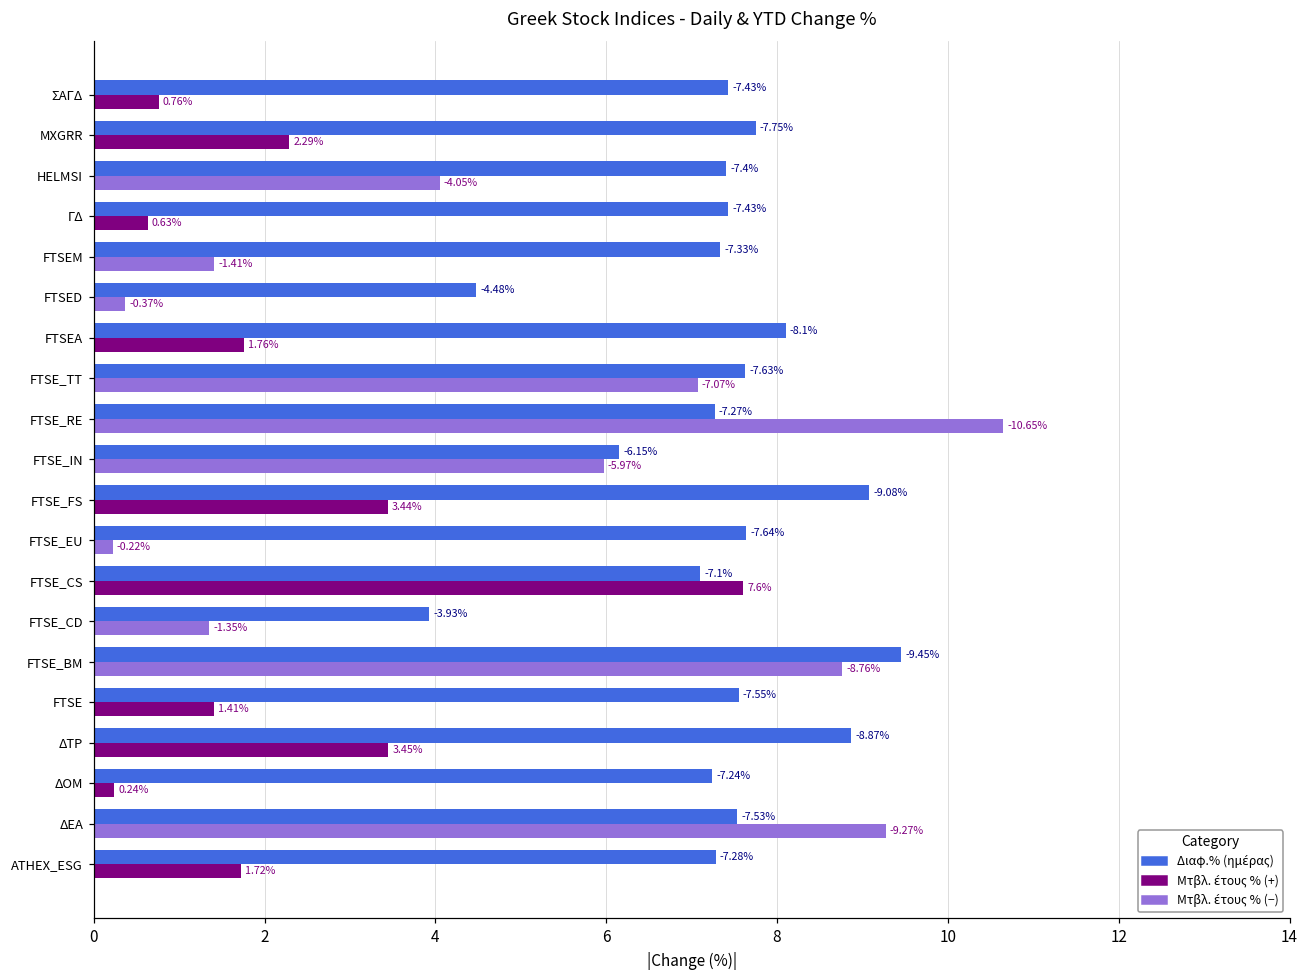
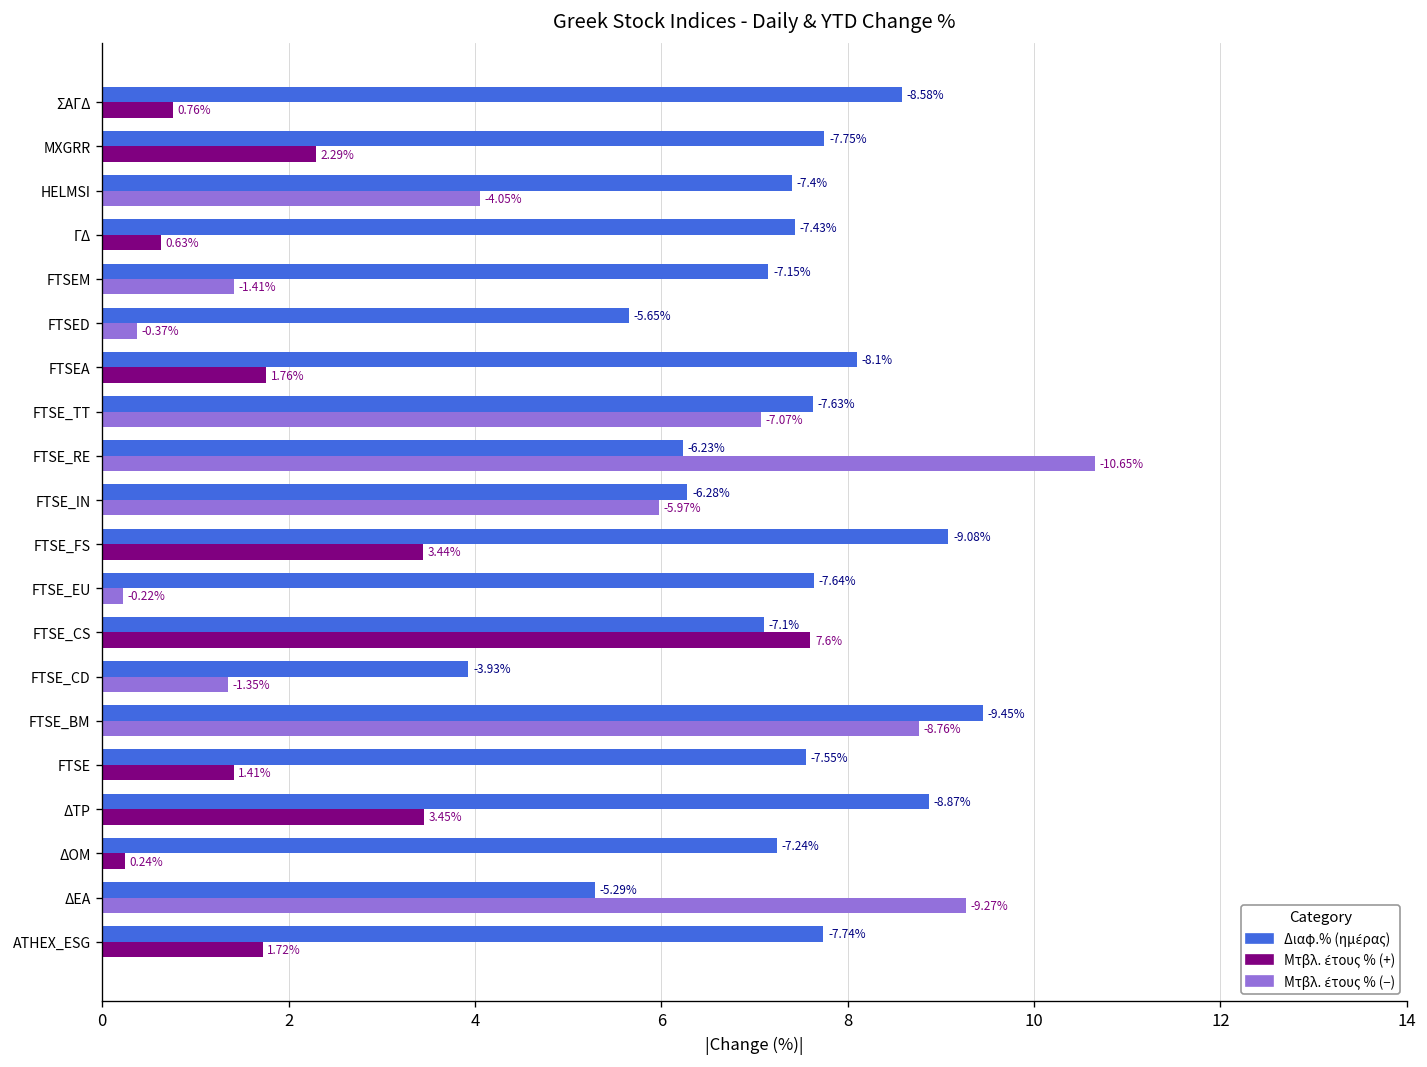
  {
    "Διαφ.% (ημέρας)": {
-     "ΣΑΓΔ": "-7.43%",
-     "FTSEM": "-7.33%",
-     "FTSED": "-4.48%",
-     "FTSE_RE": "-7.27%",
-     "FTSE_IN": "-6.15%",
-     "ΔΕΑ": "-7.53%",
-     "ATHEX_ESG": "-7.28%"
+     "ΣΑΓΔ": "-8.58%",
+     "FTSEM": "-7.15%",
+     "FTSED": "-5.65%",
+     "FTSE_RE": "-6.23%",
+     "FTSE_IN": "-6.28%",
+     "ΔΕΑ": "-5.29%",
+     "ATHEX_ESG": "-7.74%"
    }
  }
